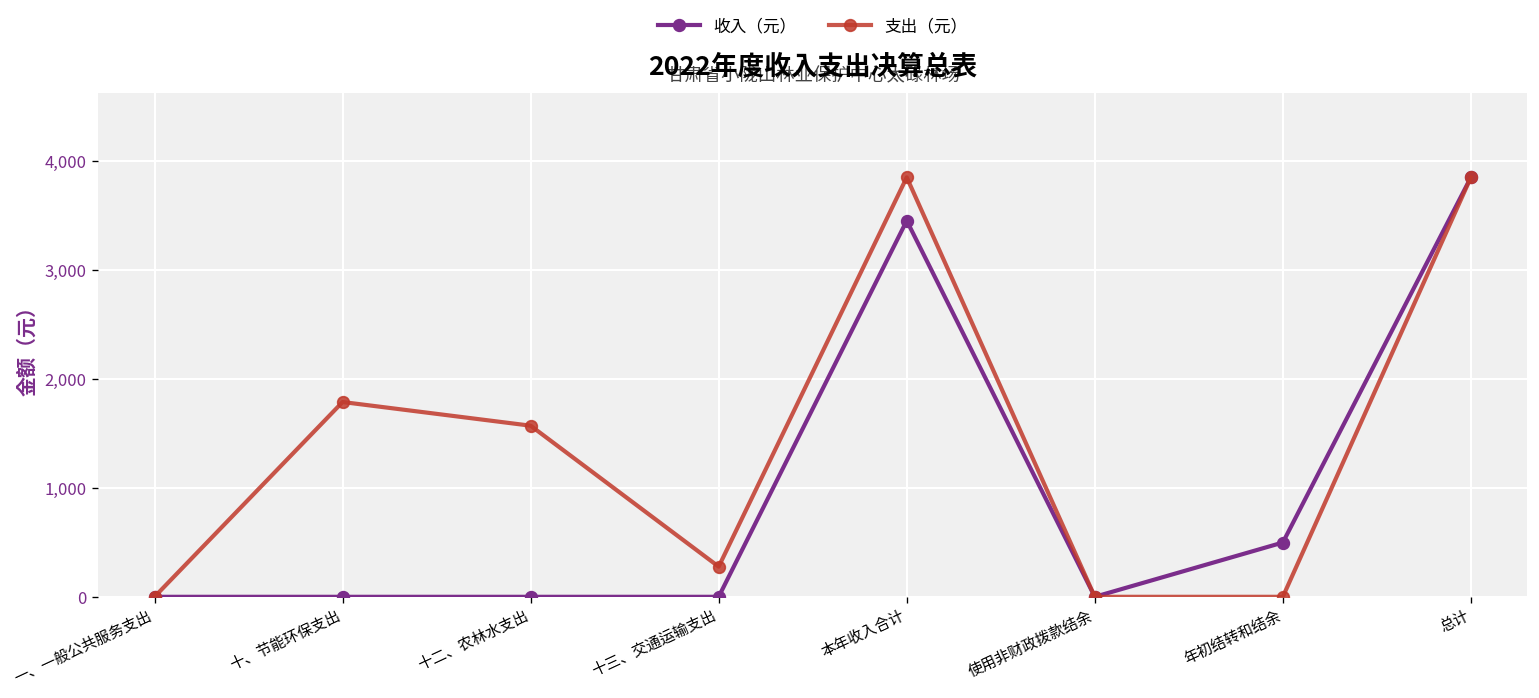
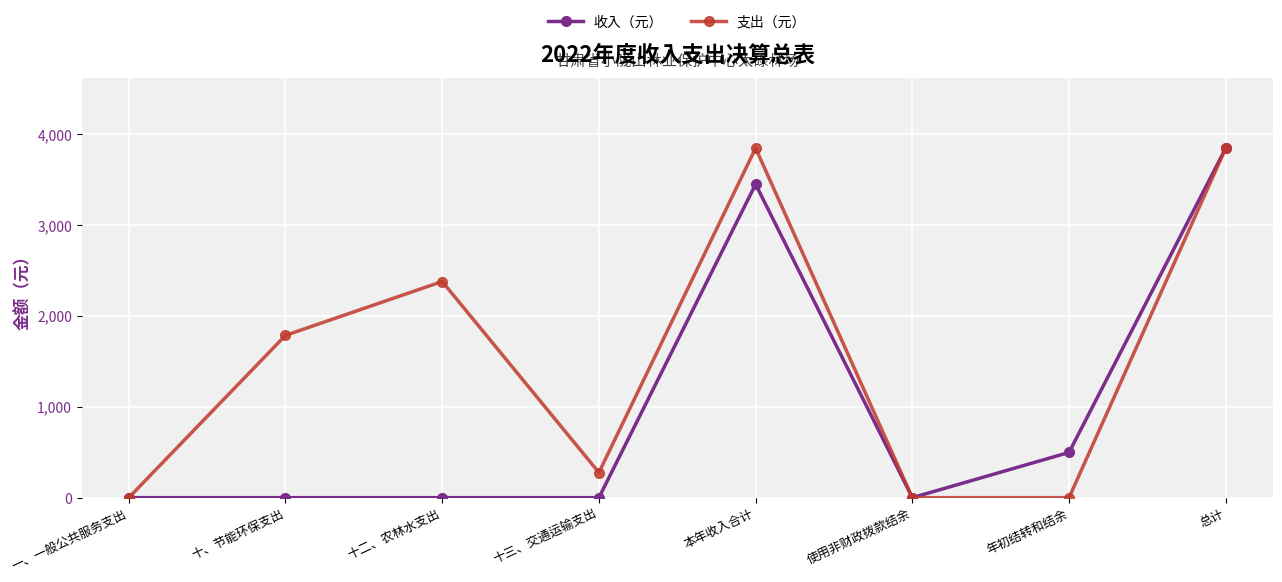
  {
    "收入（元）": {
      "十、节能环保支出": "0",
      "十二、农林水支出": "0",
      "十三、交通运输支出": "0",
      "本年收入合计": "3,400",
      "年初结转和结余": "500"
    },
    "支出（元）": {
      "十、节能环保支出": "1,800",
-     "十二、农林水支出": "1,600",
+     "十二、农林水支出": "2,400",
      "十三、交通运输支出": "300",
      "本年收入合计": "3,800",
      "年初结转和结余": "0"
    }
  }
